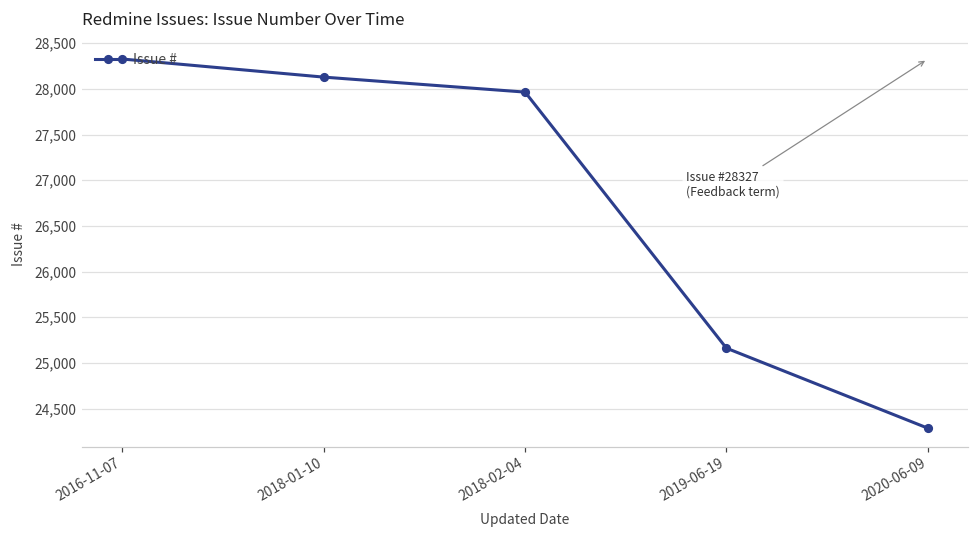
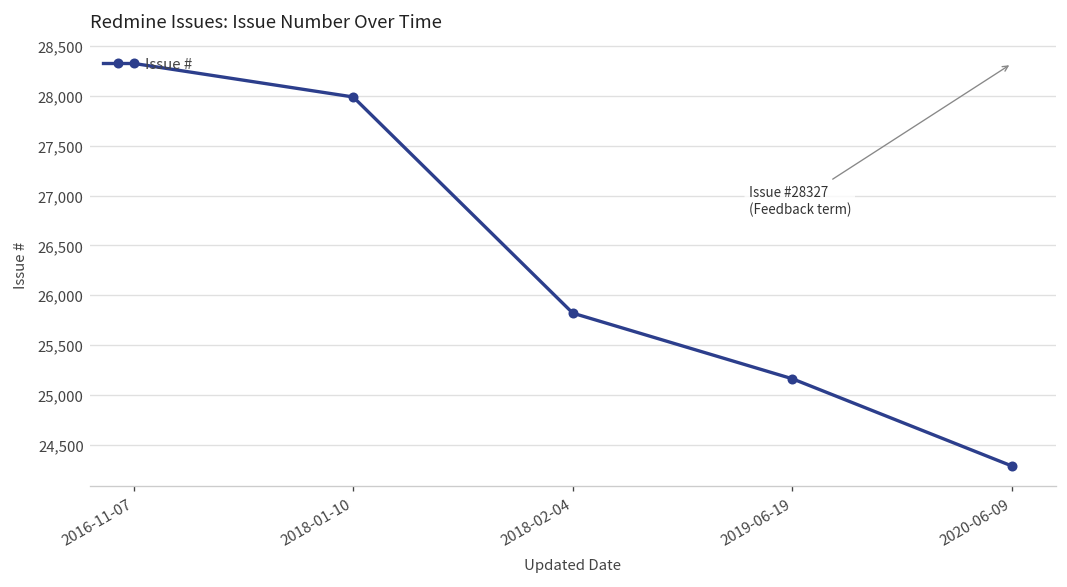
  {
    "2016-11-07": "28,300",
-   "2018-01-10": "28,100",
-   "2018-02-04": "28,000",
+   "2018-01-10": "28,000",
+   "2018-02-04": "25,800",
    "2019-06-19": "25,200",
    "2020-06-09": "24,300"
  }
